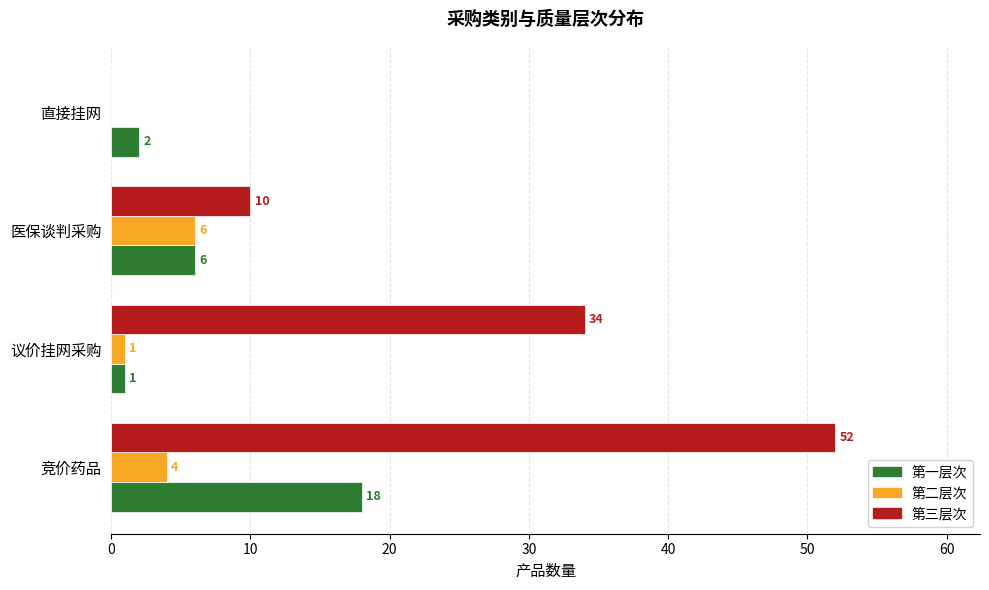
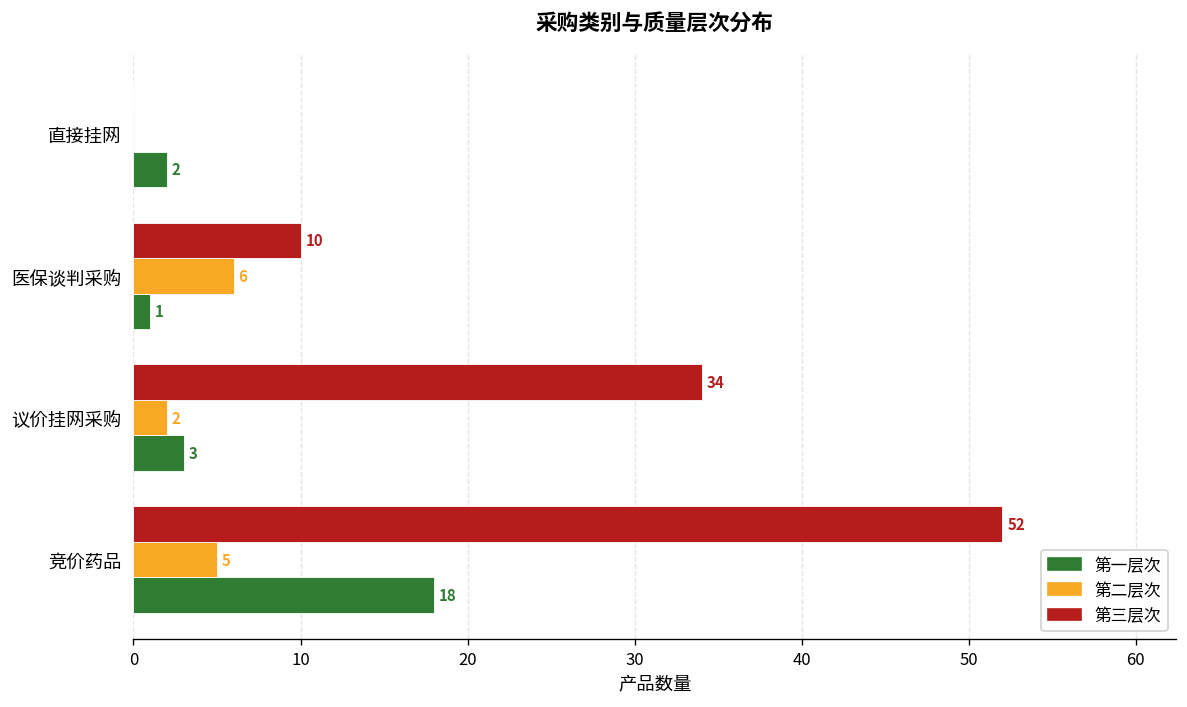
  {
    "第一层次": {
      "直接挂网": 2,
-     "医保谈判采购": 6,
-     "议价挂网采购": 1,
+     "医保谈判采购": 1,
+     "议价挂网采购": 3,
      "竞价药品": 18
    },
    "第二层次": {
      "医保谈判采购": 6,
-     "议价挂网采购": 1,
-     "竞价药品": 4
+     "议价挂网采购": 2,
+     "竞价药品": 5
    },
    "第三层次": {
      "医保谈判采购": 10,
      "议价挂网采购": 34,
      "竞价药品": 52
    }
  }
